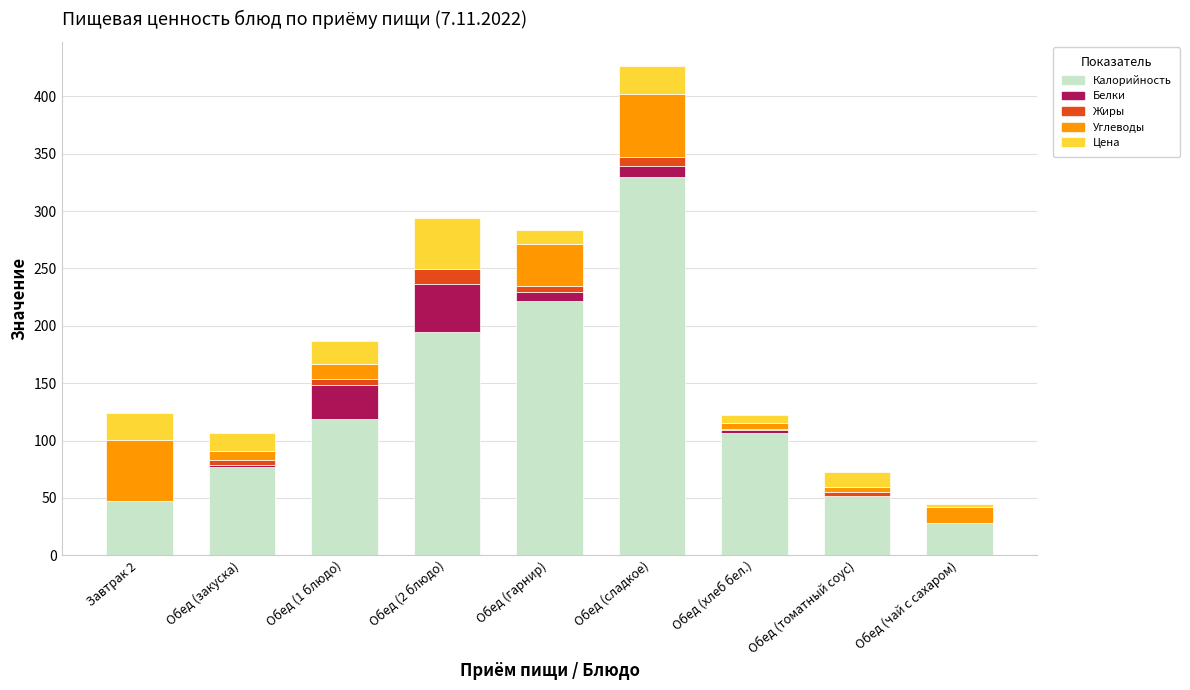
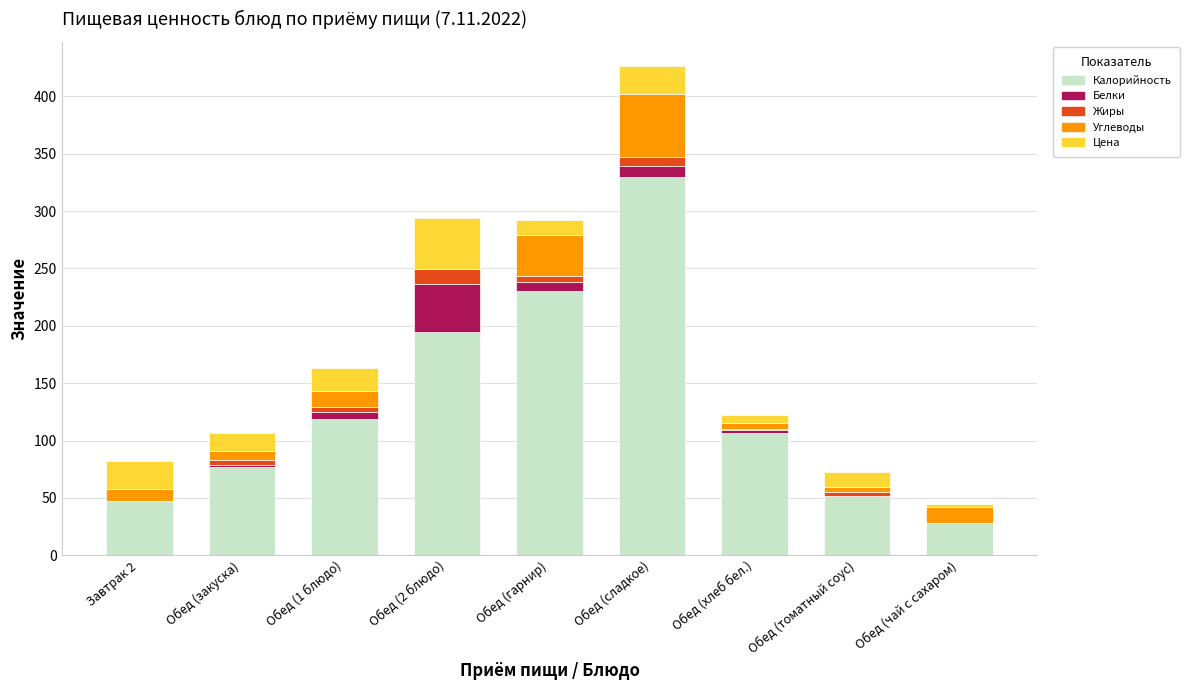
  {
    "Калорийность": {
      "Завтрак 2": 47,
      "Обед (закуска)": 77,
      "Обед (1 блюдо)": 119,
      "Обед (2 блюдо)": 195,
-     "Обед (гарнир)": 222,
+     "Обед (гарнир)": 230,
      "Обед (сладкое)": 330,
      "Обед (хлеб бел.)": 106,
      "Обед (томатный соус)": 51,
      "Обед (чай с сахаром)": 28
    },
    "Белки": {
-     "Обед (1 блюдо)": 30,
+     "Обед (1 блюдо)": 6,
      "Обед (2 блюдо)": 42,
      "Обед (гарнир)": 7,
      "Обед (сладкое)": 9,
      "Обед (хлеб бел.)": 3
    },
    "Жиры": {
      "Обед (закуска)": 4,
      "Обед (1 блюдо)": 5,
      "Обед (2 блюдо)": 14,
      "Обед (гарнир)": 6,
      "Обед (сладкое)": 8,
      "Обед (томатный соус)": 4,
      "Обед (чай с сахаром)": 0
    },
    "Углеводы": {
-     "Завтрак 2": 52,
+     "Завтрак 2": 10,
      "Обед (закуска)": 8,
      "Обед (1 блюдо)": 14,
      "Обед (2 блюдо)": 0,
      "Обед (гарнир)": 36,
      "Обед (сладкое)": 55,
      "Обед (хлеб бел.)": 5,
      "Обед (томатный соус)": 4,
      "Обед (чай с сахаром)": 14
    },
    "Цена": {
      "Завтрак 2": 24,
      "Обед (закуска)": 16,
      "Обед (1 блюдо)": 20,
      "Обед (2 блюдо)": 44,
      "Обед (гарнир)": 13,
      "Обед (сладкое)": 24,
      "Обед (хлеб бел.)": 7,
      "Обед (томатный соус)": 13,
      "Обед (чай с сахаром)": 2
    }
  }
